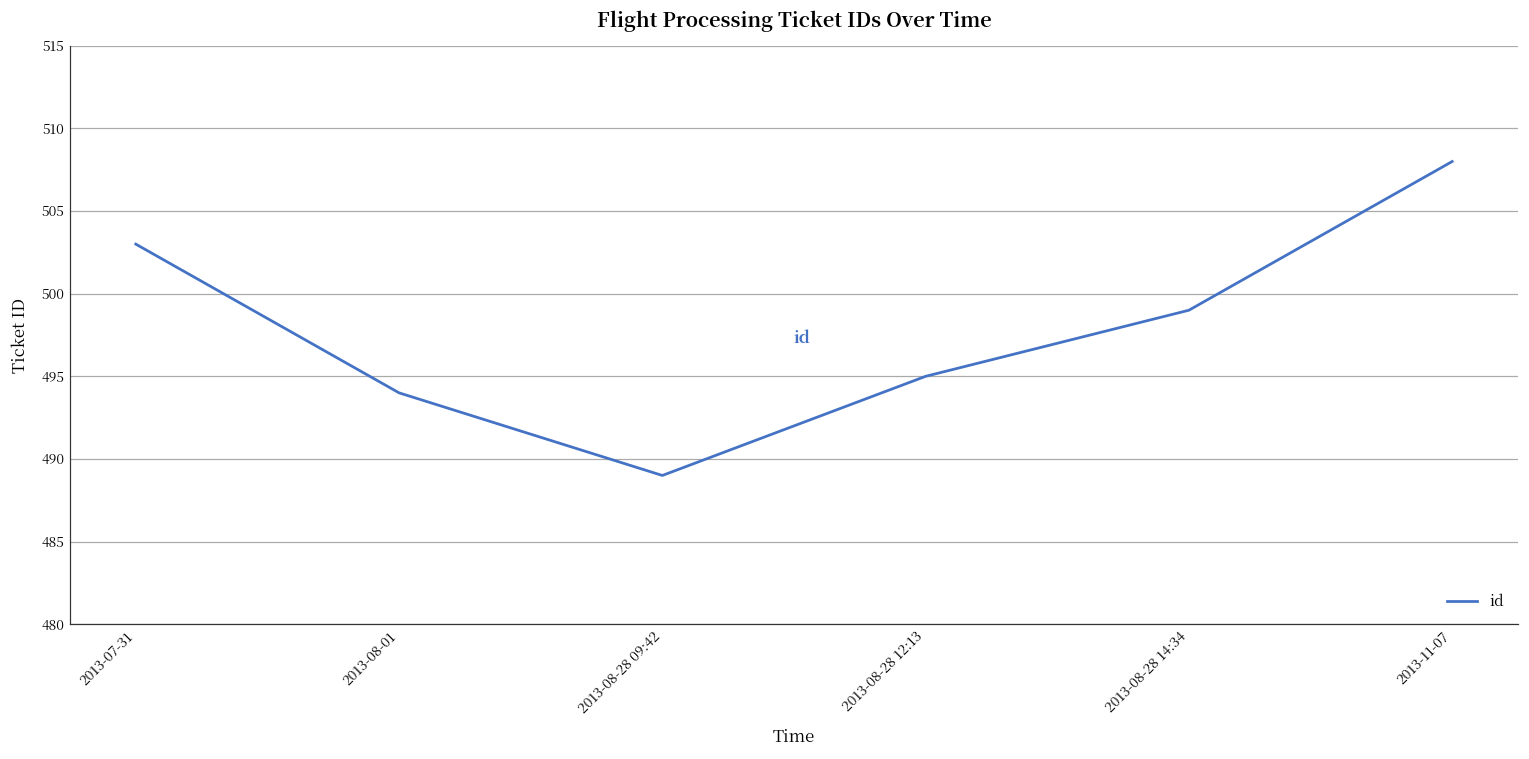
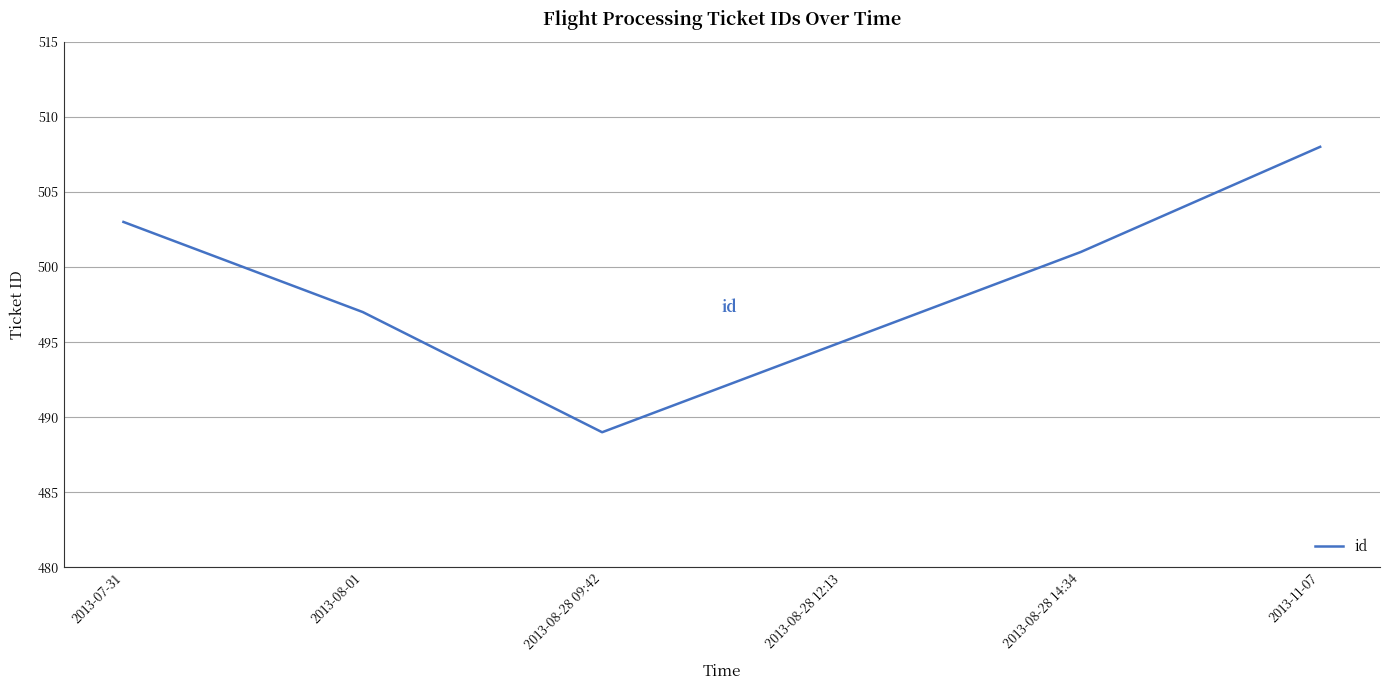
  {
    "2013-07-31": 503,
-   "2013-08-01": 494,
+   "2013-08-01": 497,
    "2013-08-28 09:42": 489,
    "2013-08-28 12:13": 495,
-   "2013-08-28 14:34": 499,
+   "2013-08-28 14:34": 501,
    "2013-11-07": 508
  }
